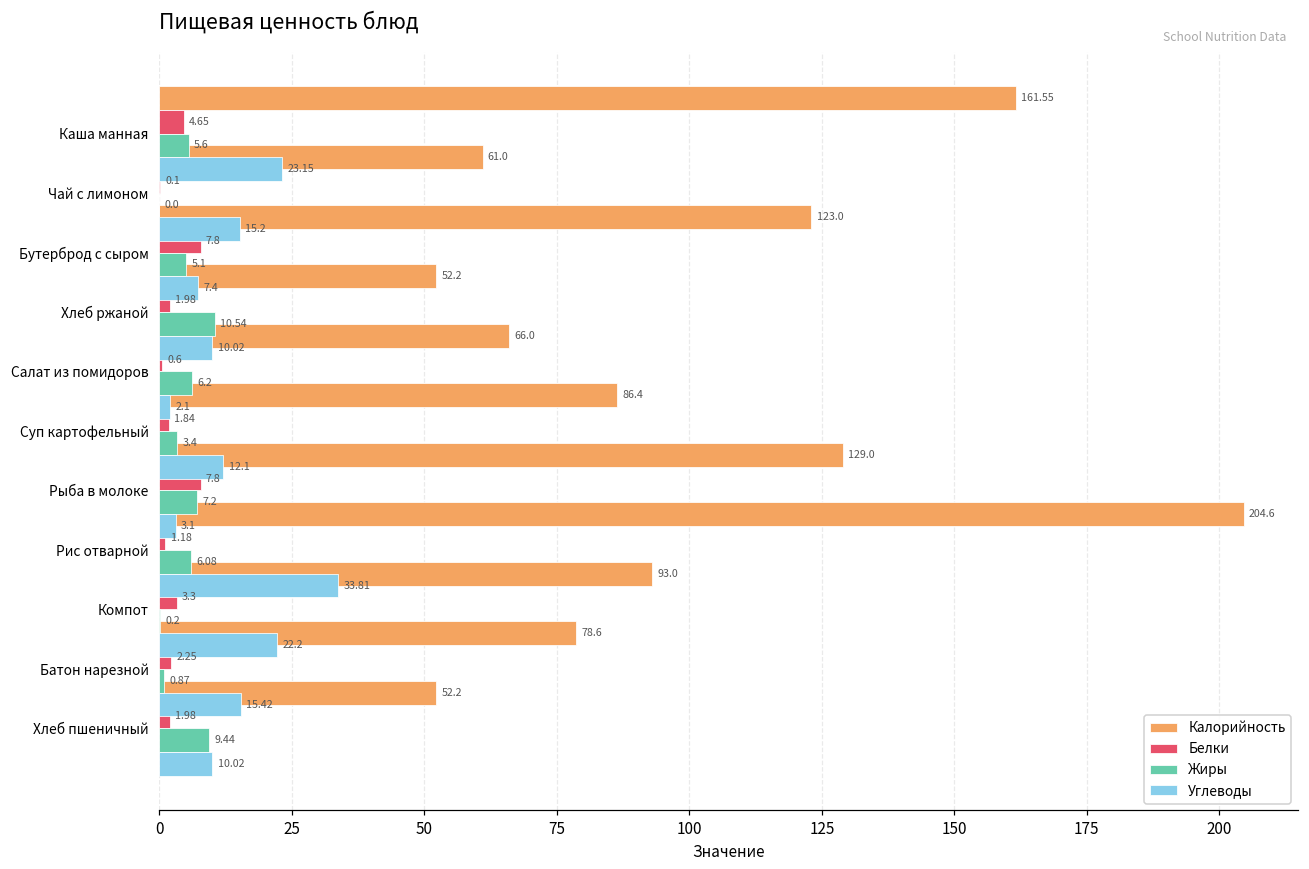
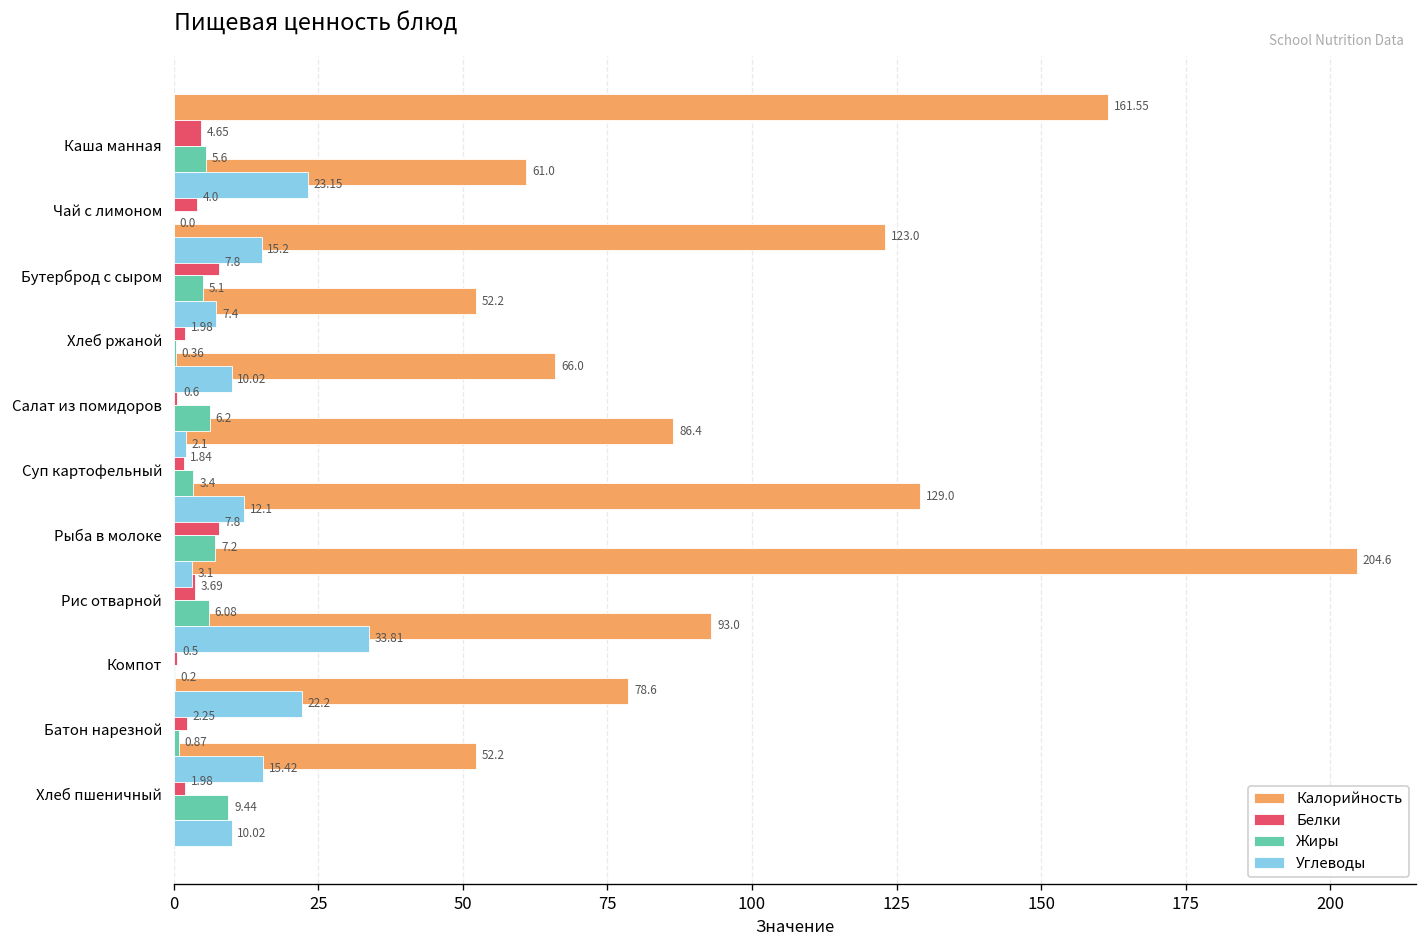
  {
    "Белки": {
      "Каша манная": 4.65,
-     "Чай с лимоном": 0.1,
+     "Чай с лимоном": 4.0,
      "Бутерброд с сыром": 7.8,
      "Хлеб ржаной": 1.98,
      "Салат из помидоров": 0.6,
      "Суп картофельный": 1.84,
      "Рыба в молоке": 7.8,
-     "Рис отварной": 1.18,
-     "Компот": 3.3,
+     "Рис отварной": 3.69,
+     "Компот": 0.5,
      "Батон нарезной": 2.25,
      "Хлеб пшеничный": 1.98
    },
    "Жиры": {
      "Каша манная": 5.6,
      "Чай с лимоном": 0.0,
      "Бутерброд с сыром": 5.1,
-     "Хлеб ржаной": 10.54,
+     "Хлеб ржаной": 0.36,
      "Салат из помидоров": 6.2,
      "Суп картофельный": 3.4,
      "Рыба в молоке": 7.2,
      "Рис отварной": 6.08,
      "Компот": 0.2,
      "Батон нарезной": 0.87,
      "Хлеб пшеничный": 9.44
    }
  }
